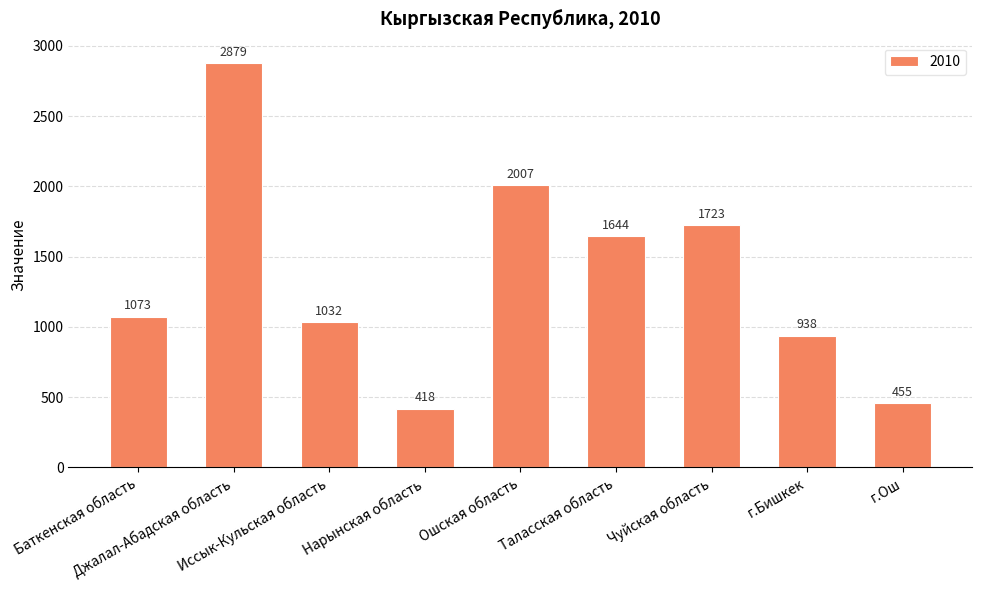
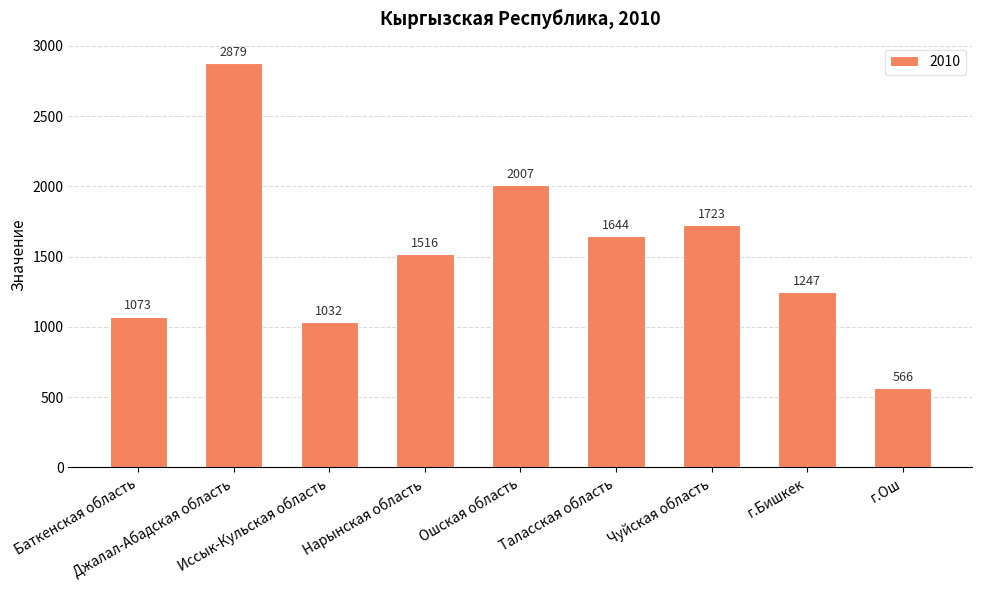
  {
    "Баткенская область": 1073,
    "Джалал-Абадская область": 2879,
    "Иссык-Кульская область": 1032,
-   "Нарынская область": 418,
+   "Нарынская область": 1516,
    "Ошская область": 2007,
    "Таласская область": 1644,
    "Чуйская область": 1723,
-   "г.Бишкек": 938,
-   "г.Ош": 455
+   "г.Бишкек": 1247,
+   "г.Ош": 566
  }
